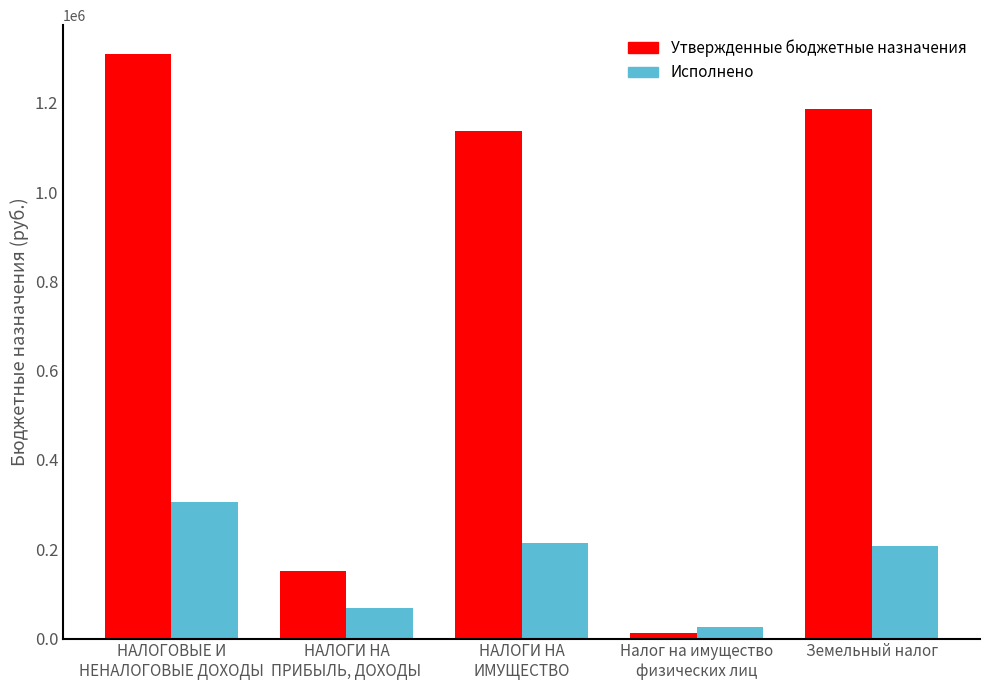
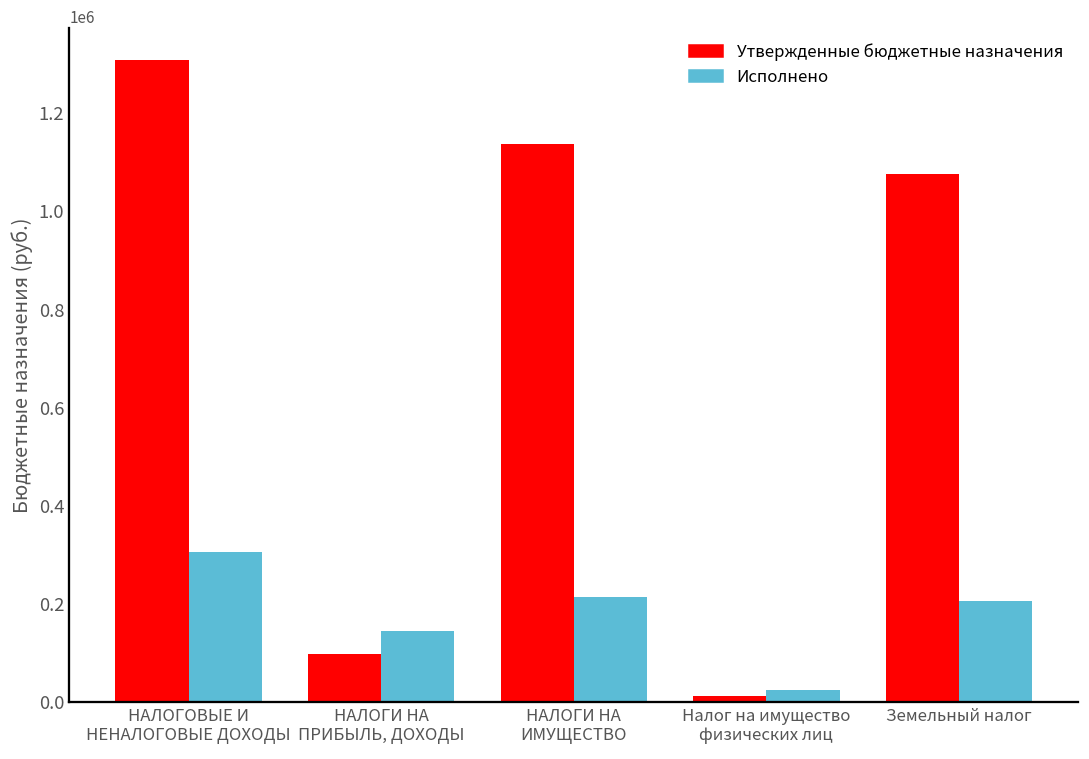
  {
    "Утвержденные бюджетные назначения": {
      "НАЛОГОВЫЕ И НЕНАЛОГОВЫЕ ДОХОДЫ": 1310000,
-     "НАЛОГИ НА ПРИБЫЛЬ, ДОХОДЫ": 150000,
+     "НАЛОГИ НА ПРИБЫЛЬ, ДОХОДЫ": 100000,
      "НАЛОГИ НА ИМУЩЕСТВО": 1140000,
      "Налог на имущество физических лиц": 10000,
-     "Земельный налог": 1190000
+     "Земельный налог": 1080000
    },
    "Исполнено": {
      "НАЛОГОВЫЕ И НЕНАЛОГОВЫЕ ДОХОДЫ": 310000,
-     "НАЛОГИ НА ПРИБЫЛЬ, ДОХОДЫ": 70000,
+     "НАЛОГИ НА ПРИБЫЛЬ, ДОХОДЫ": 150000,
      "НАЛОГИ НА ИМУЩЕСТВО": 210000,
      "Налог на имущество физических лиц": 30000,
      "Земельный налог": 210000
    }
  }
